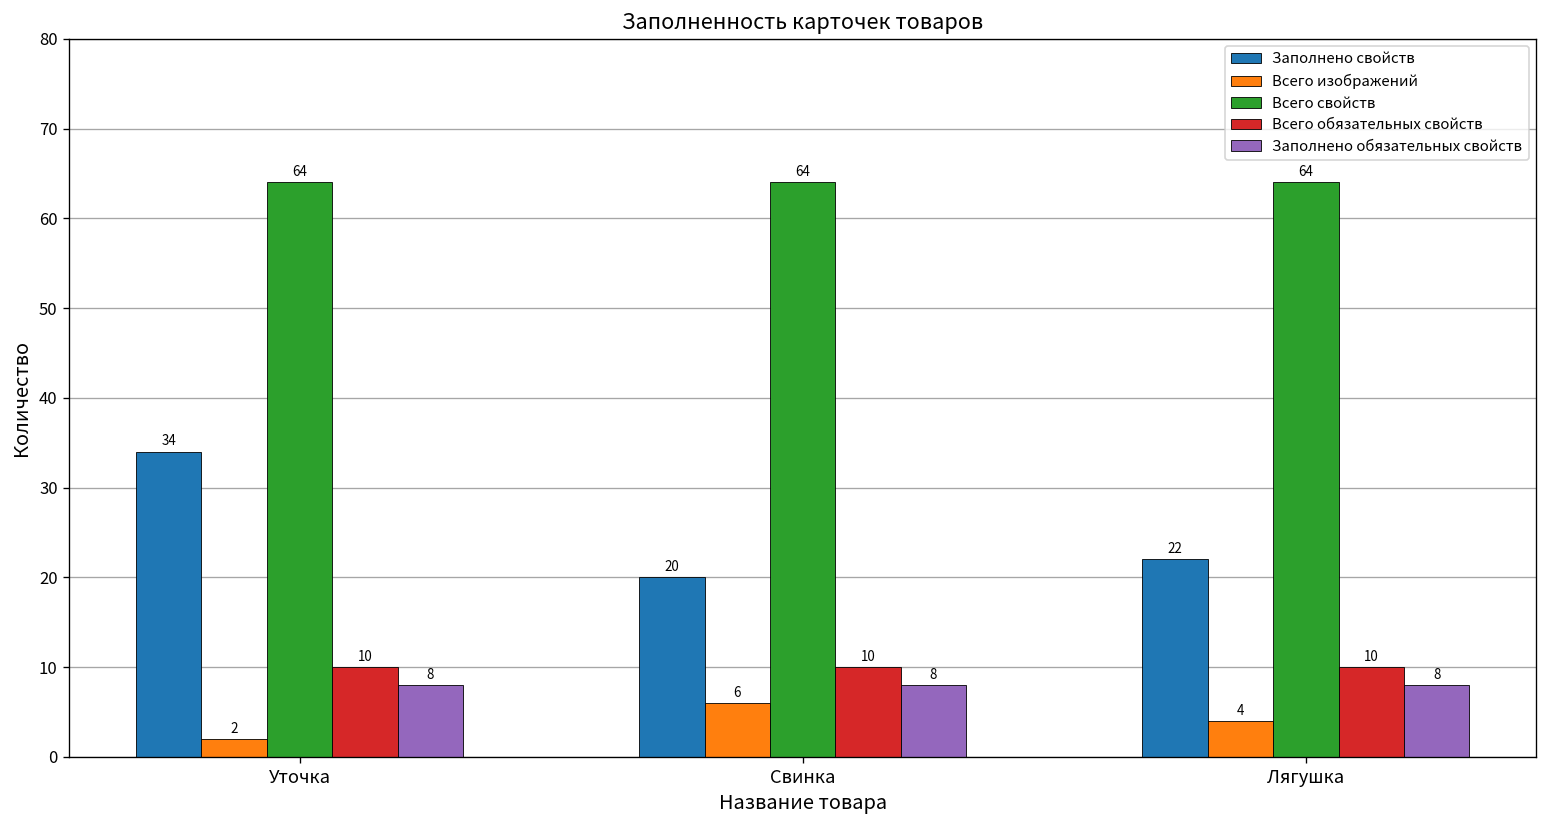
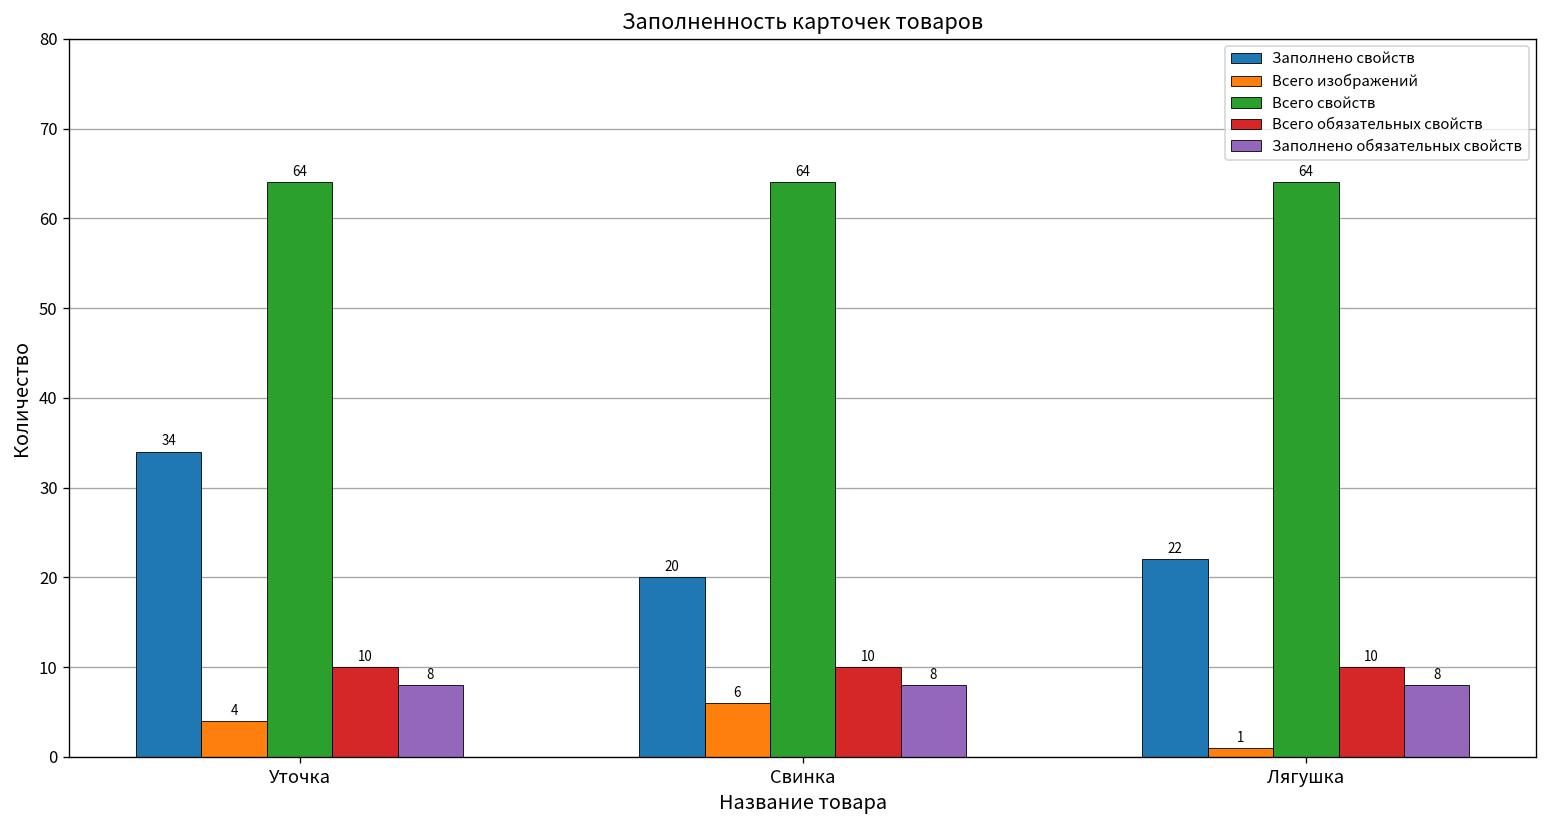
  {
    "Заполнено свойств": {
      "Уточка": 34,
      "Свинка": 20,
      "Лягушка": 22
    },
    "Всего изображений": {
-     "Уточка": 2,
+     "Уточка": 4,
      "Свинка": 6,
-     "Лягушка": 4
+     "Лягушка": 1
    },
    "Всего свойств": {
      "Уточка": 64,
      "Свинка": 64
    },
    "Всего обязательных свойств": {
      "Уточка": 10,
      "Свинка": 10,
      "Лягушка": 10
    },
    "Заполнено обязательных свойств": {
      "Уточка": 8,
      "Свинка": 8,
      "Лягушка": 8
    }
  }
